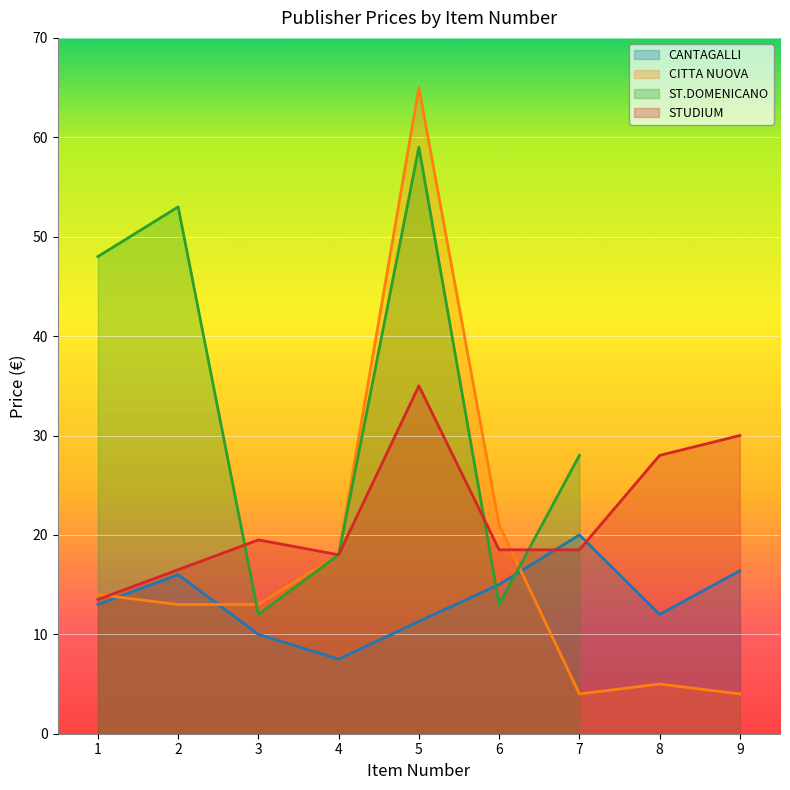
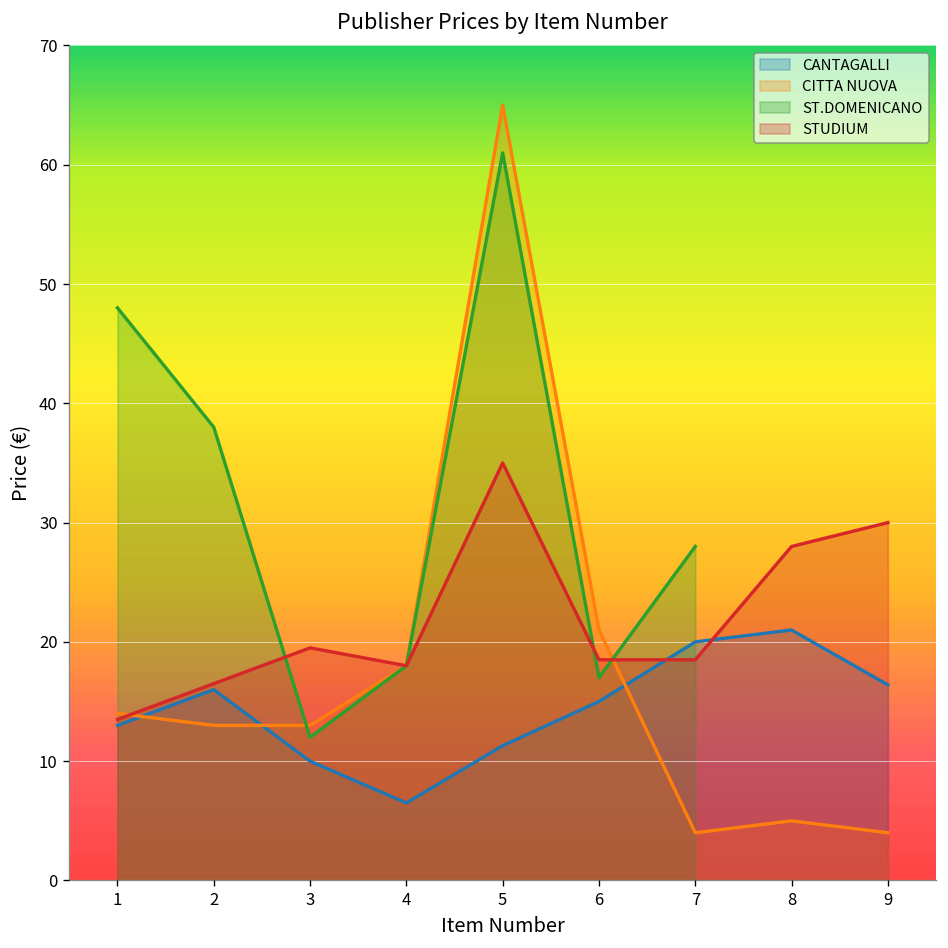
  {
    "CANTAGALLI": {
      "1": 13,
      "2": 16,
      "3": 10,
-     "4": 8,
+     "4": 7,
      "5": 11,
      "6": 15,
      "7": 20,
-     "8": 12,
+     "8": 21,
      "9": 16
    },
    "ST.DOMENICANO": {
      "1": 48,
-     "2": 53,
+     "2": 38,
      "3": 12,
-     "5": 59,
-     "6": 13,
+     "5": 61,
+     "6": 17,
      "7": 28
    }
  }
